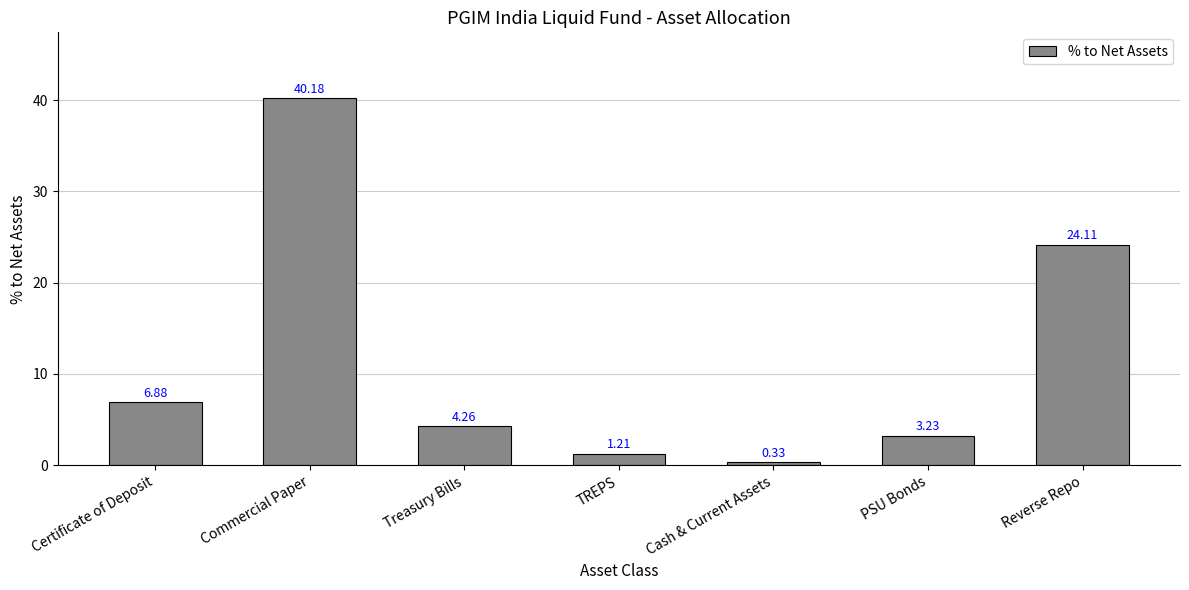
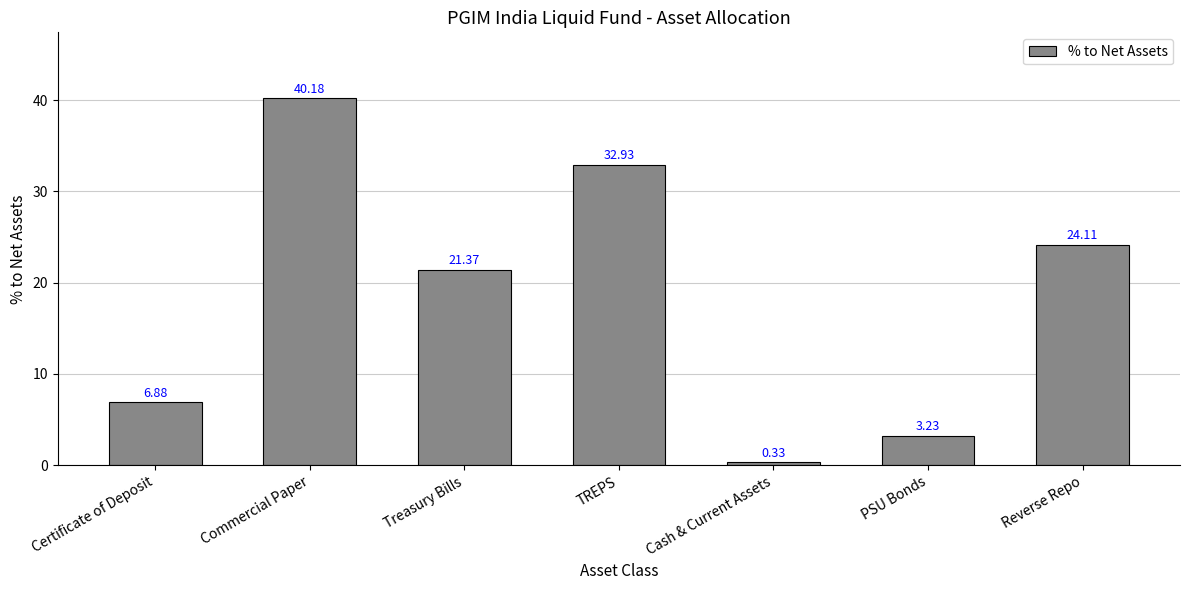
  {
    "Certificate of Deposit": 6.88,
    "Commercial Paper": 40.18,
-   "Treasury Bills": 4.26,
-   "TREPS": 1.21,
+   "Treasury Bills": 21.37,
+   "TREPS": 32.93,
    "Cash & Current Assets": 0.33,
    "PSU Bonds": 3.23,
    "Reverse Repo": 24.11
  }
